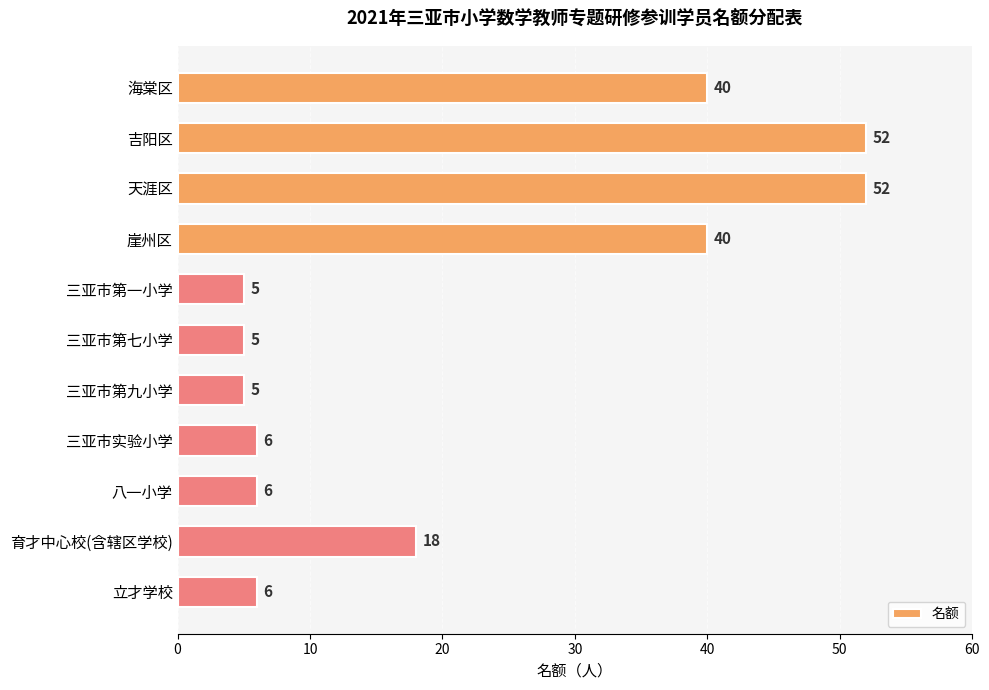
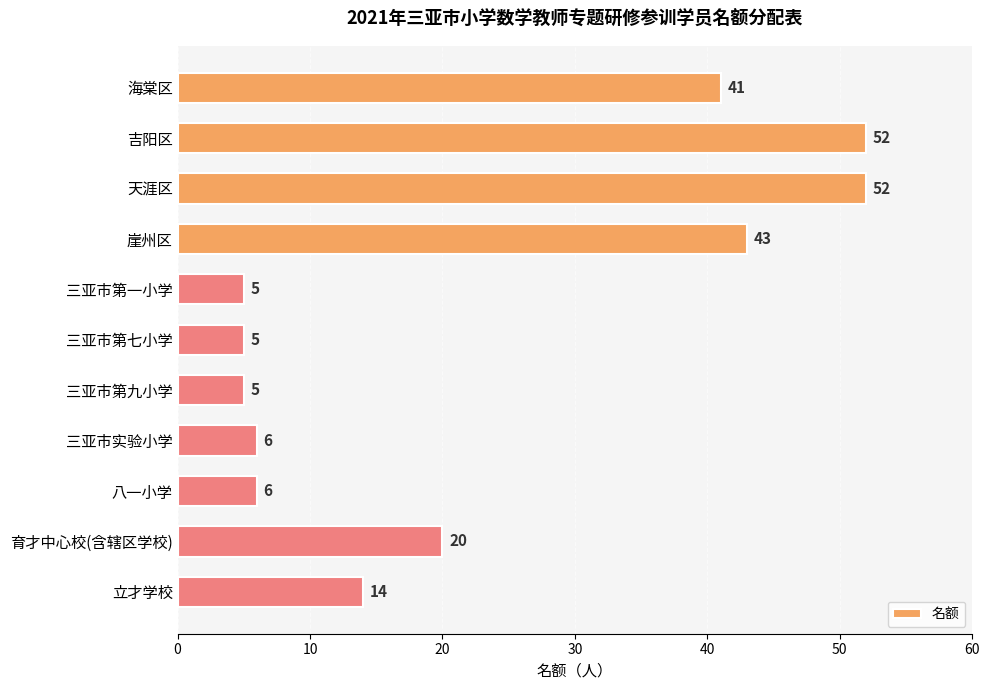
  {
-   "海棠区": 40,
+   "海棠区": 41,
    "吉阳区": 52,
    "天涯区": 52,
-   "崖州区": 40,
+   "崖州区": 43,
    "三亚市第一小学": 5,
    "三亚市第七小学": 5,
    "三亚市第九小学": 5,
    "三亚市实验小学": 6,
    "八一小学": 6,
-   "育才中心校(含辖区学校)": 18,
-   "立才学校": 6
+   "育才中心校(含辖区学校)": 20,
+   "立才学校": 14
  }
